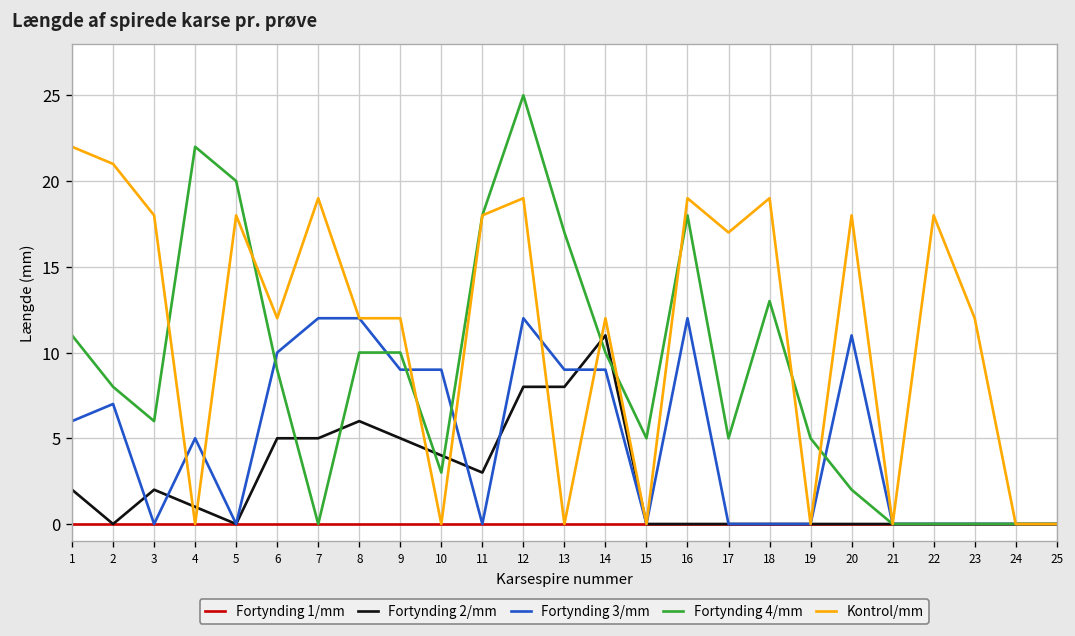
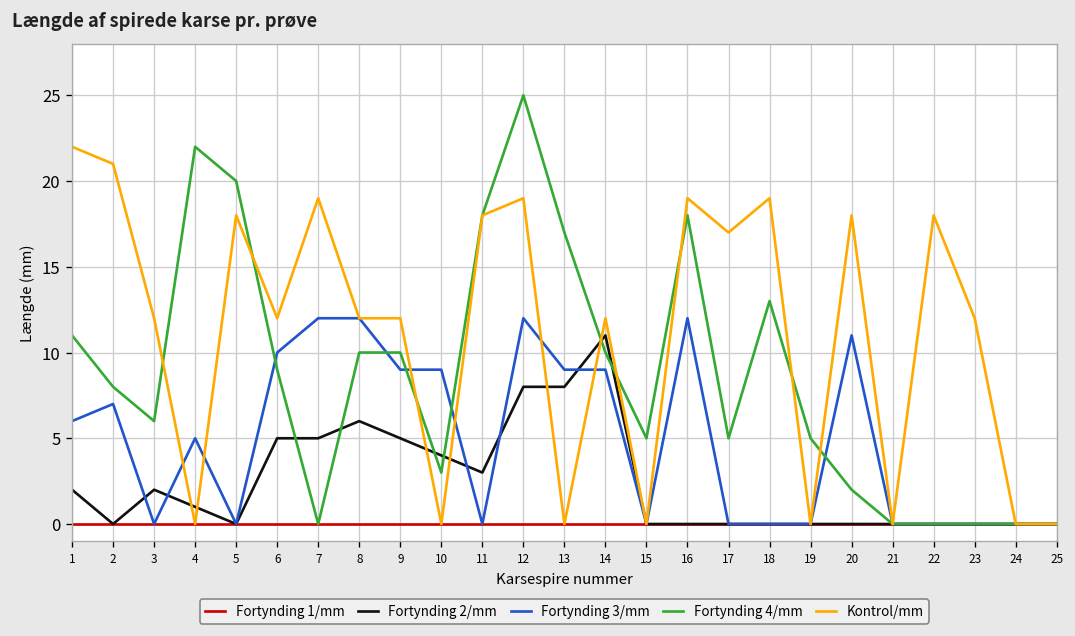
  {
    "Fortynding 1/mm": {
      "1": 0,
      "6": 0,
      "8": 0,
      "9": 0,
      "12": 0,
      "14": 0
    },
    "Fortynding 2/mm": {
      "1": 2,
      "3": 2,
      "4": 1,
      "6": 5,
      "7": 5,
      "8": 6,
      "9": 5,
      "10": 4,
      "11": 3,
      "12": 8,
      "13": 8,
      "14": 11
    },
    "Fortynding 3/mm": {
      "1": 6,
      "2": 7,
      "4": 5,
      "6": 10,
      "7": 12,
      "9": 9,
      "10": 9,
      "12": 12,
      "13": 9,
      "14": 9,
      "16": 12,
      "20": 11
    },
    "Fortynding 4/mm": {
      "1": 11,
      "2": 8,
      "3": 6,
      "4": 22,
      "5": 20,
      "6": 9,
      "8": 10,
      "9": 10,
      "10": 3,
      "12": 25,
      "13": 17,
      "14": 10,
      "15": 5,
      "16": 18,
      "17": 5,
      "18": 13,
      "19": 5,
      "20": 2
    },
    "Kontrol/mm": {
      "1": 22,
      "2": 21,
-     "3": 18,
+     "3": 12,
      "5": 18,
      "6": 12,
      "7": 19,
      "9": 12,
      "12": 19,
      "14": 12,
      "16": 19,
      "17": 17,
      "18": 19,
      "20": 18,
      "22": 18,
      "23": 12
    }
  }
